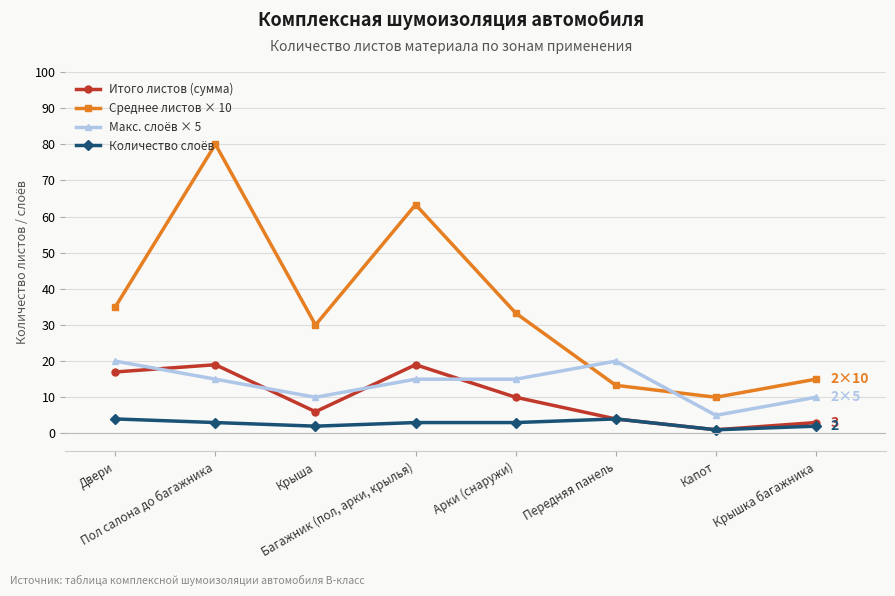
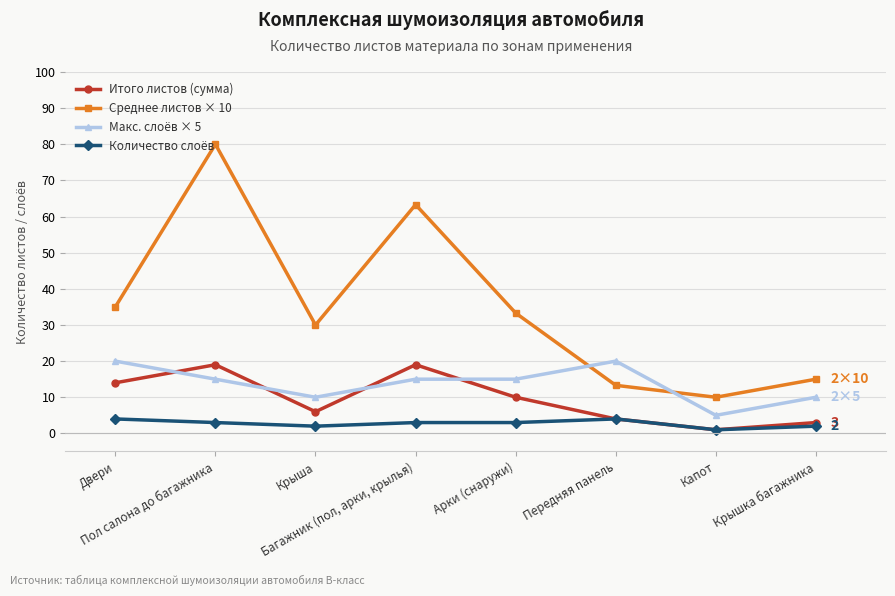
  {
    "Итого листов (сумма)": {
-     "Двери": 17,
+     "Двери": 14,
      "Пол салона до багажника": 19,
      "Крыша": 6,
      "Багажник (пол, арки, крылья)": 19,
      "Арки (снаружи)": 10
    },
    "Среднее листов × 10": {
      "Двери": 35,
      "Пол салона до багажника": 80,
      "Крыша": 30,
      "Багажник (пол, арки, крылья)": 63,
      "Арки (снаружи)": 33,
      "Передняя панель": 13,
      "Капот": 10
    },
    "Макс. слоёв × 5": {
      "Крышка багажника": 10
    },
    "Количество слоёв": {
      "Двери": 4,
      "Пол салона до багажника": 3,
      "Крыша": 2,
      "Багажник (пол, арки, крылья)": 3,
      "Арки (снаружи)": 3
    }
  }
